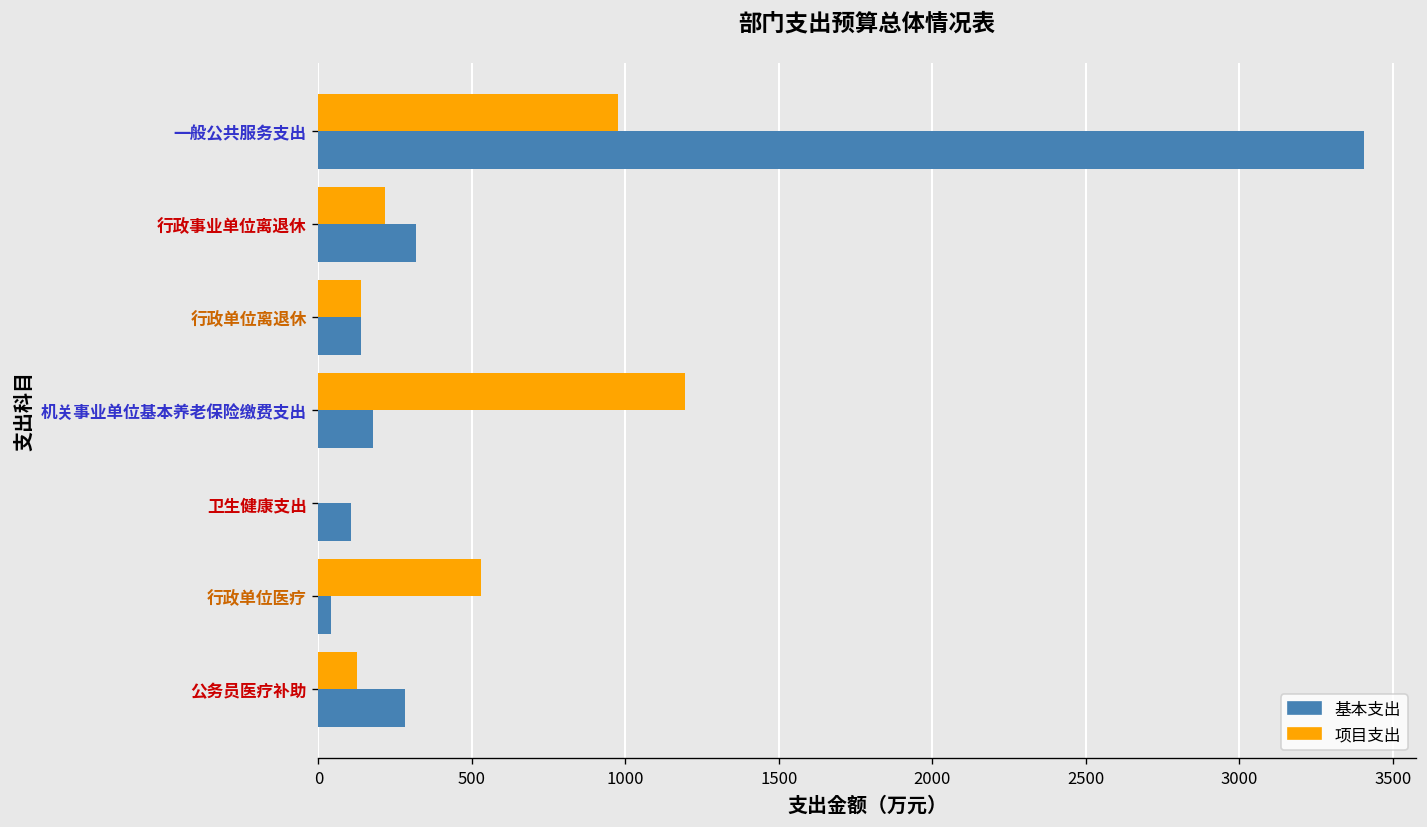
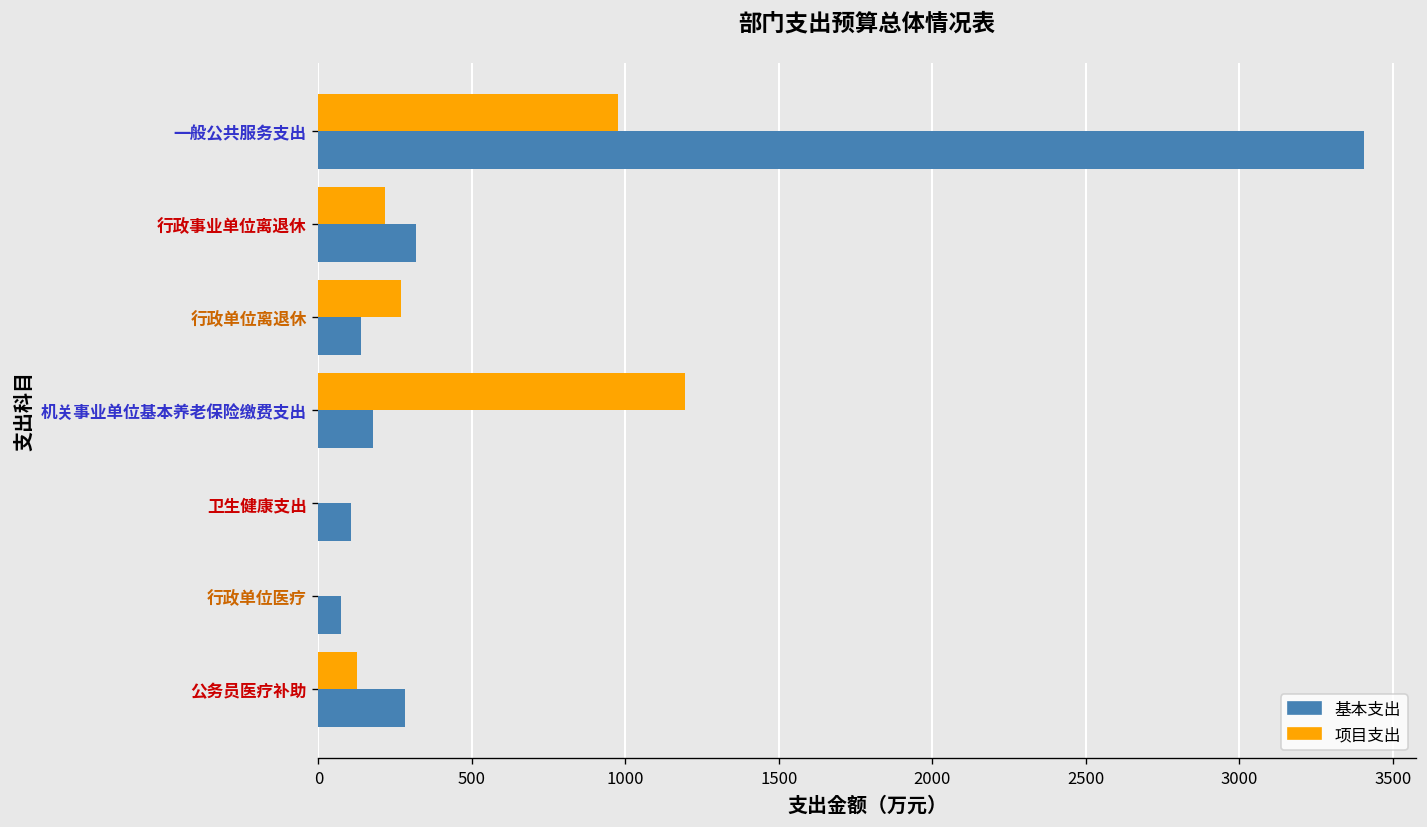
  {
    "基本支出": {
      "一般公共服务支出": 3410,
      "行政事业单位离退休": 320,
      "行政单位离退休": 140,
      "机关事业单位基本养老保险缴费支出": 180,
      "卫生健康支出": 110,
-     "行政单位医疗": 40,
+     "行政单位医疗": 70,
      "公务员医疗补助": 280
    },
    "项目支出": {
      "一般公共服务支出": 980,
      "行政事业单位离退休": 220,
-     "行政单位离退休": 140,
+     "行政单位离退休": 270,
      "机关事业单位基本养老保险缴费支出": 1200,
      "卫生健康支出": 0,
-     "行政单位医疗": 530,
+     "行政单位医疗": 0,
      "公务员医疗补助": 130
    }
  }
